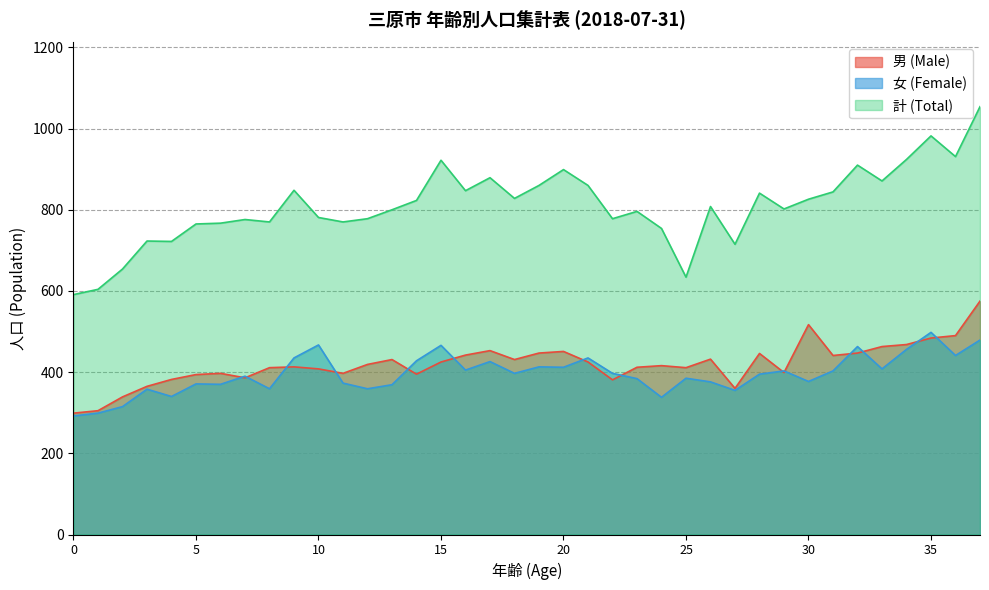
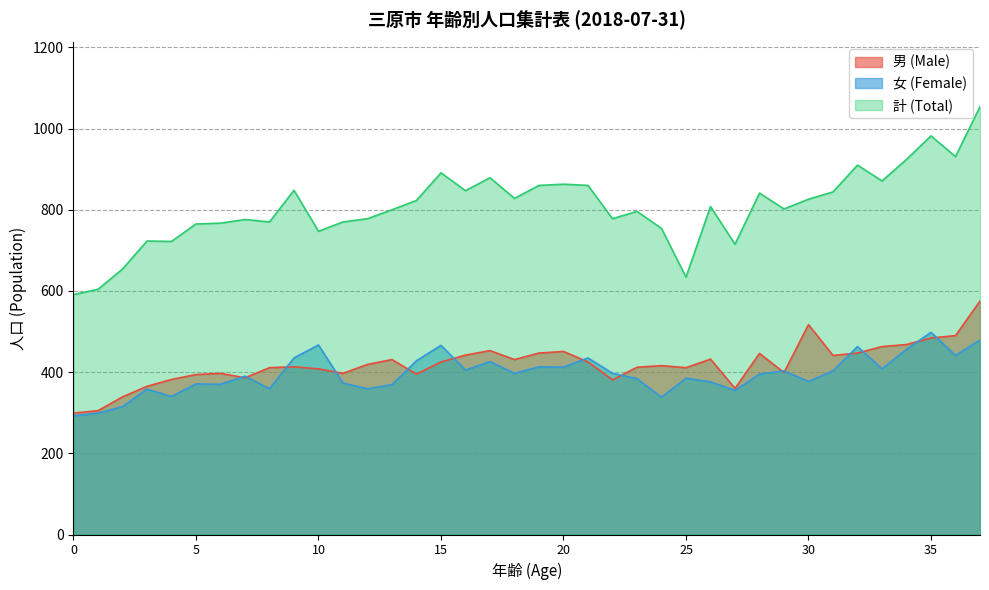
  {
    "男 (Male)": {
      "0": 300,
      "5": 390,
      "10": 410,
      "15": 430,
      "20": 450,
      "25": 410,
      "30": 520,
      "35": 480
    },
    "女 (Female)": {
      "0": 290,
      "5": 370,
      "10": 470,
      "15": 470,
      "20": 410,
      "25": 390,
      "30": 380,
      "35": 500
    },
    "計 (Total)": {
      "0": 590,
      "5": 770,
-     "10": 780,
-     "15": 920,
-     "20": 900,
+     "10": 750,
+     "15": 890,
+     "20": 860,
      "25": 630,
      "30": 830,
      "35": 980
    }
  }
